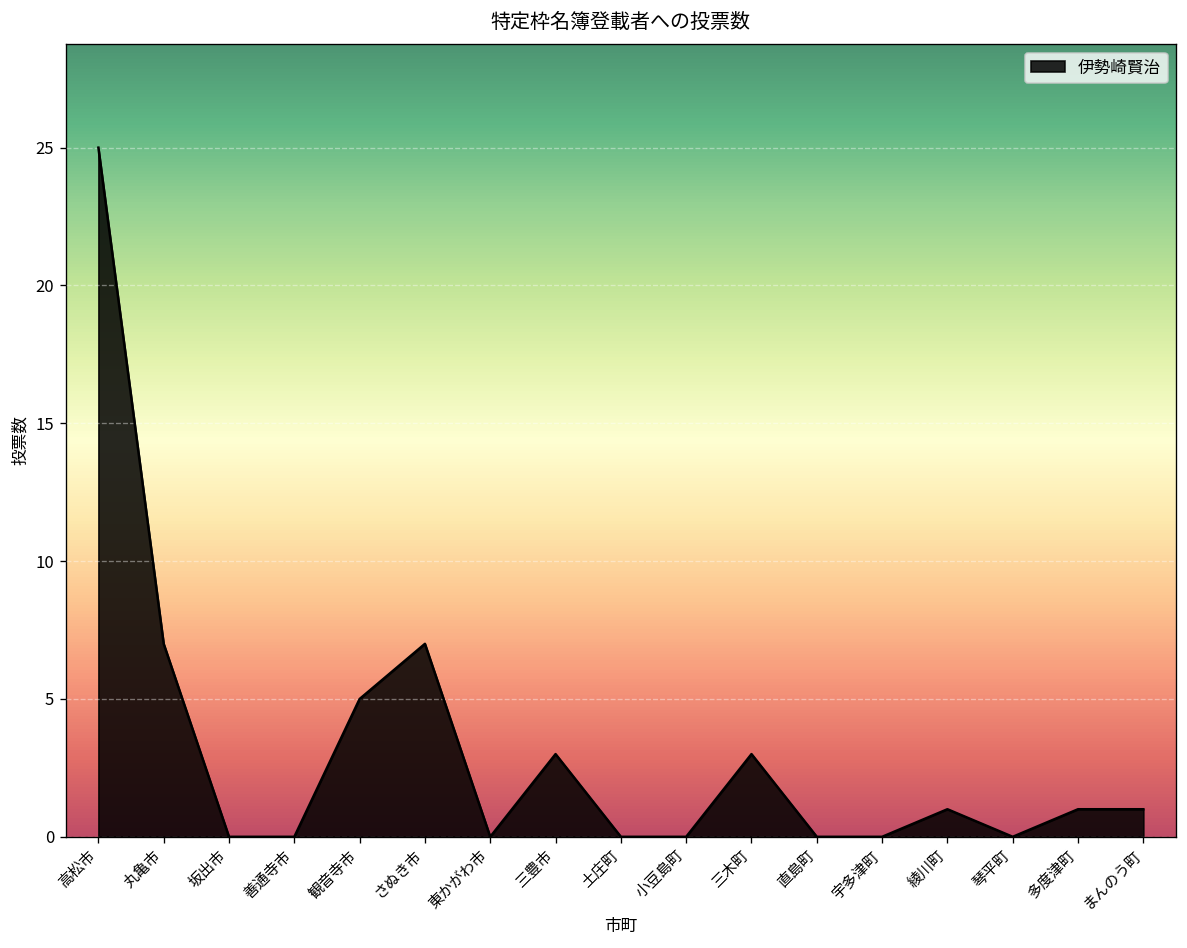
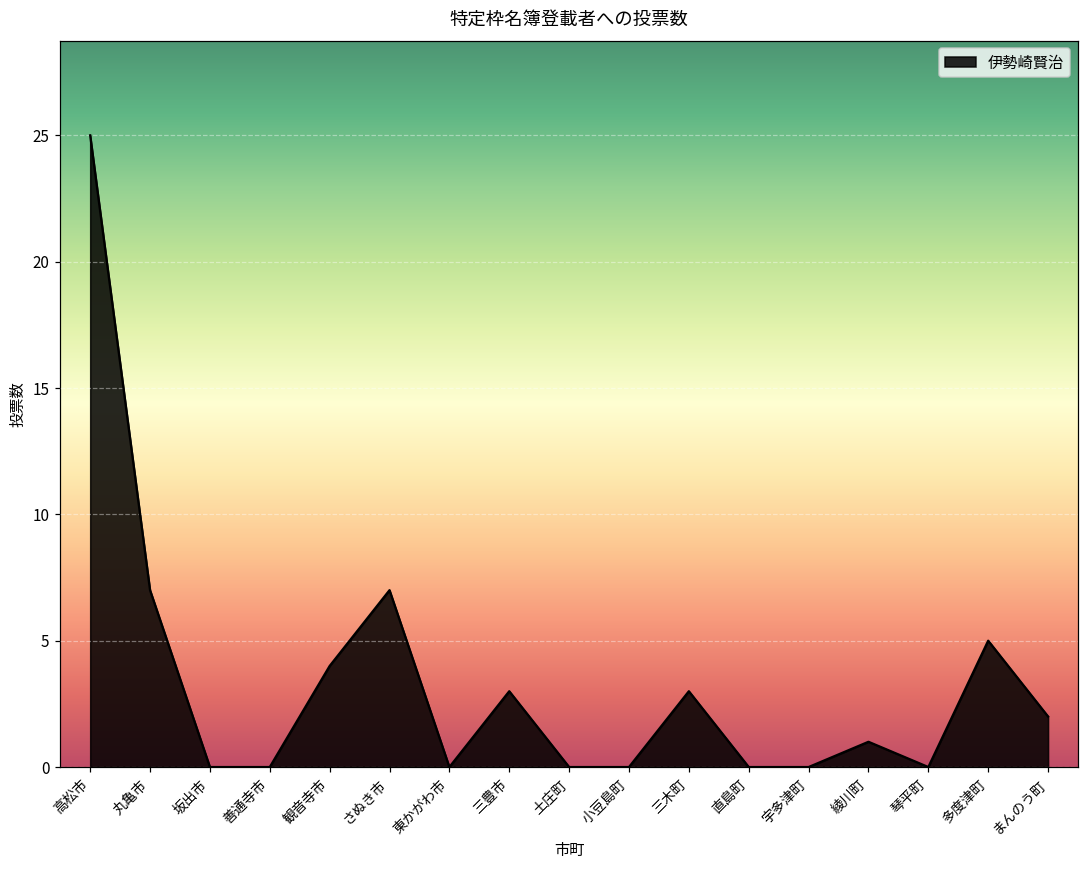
  {
    "高松市": 25,
    "丸亀市": 7,
    "坂出市": 0,
    "善通寺市": 0,
-   "観音寺市": 5,
+   "観音寺市": 4,
    "さぬき市": 7,
    "東かがわ市": 0,
    "三豊市": 3,
    "土庄町": 0,
    "小豆島町": 0,
    "三木町": 3,
    "直島町": 0,
    "宇多津町": 0,
    "綾川町": 1,
    "琴平町": 0,
-   "多度津町": 1,
-   "まんのう町": 1
+   "多度津町": 5,
+   "まんのう町": 2
  }
